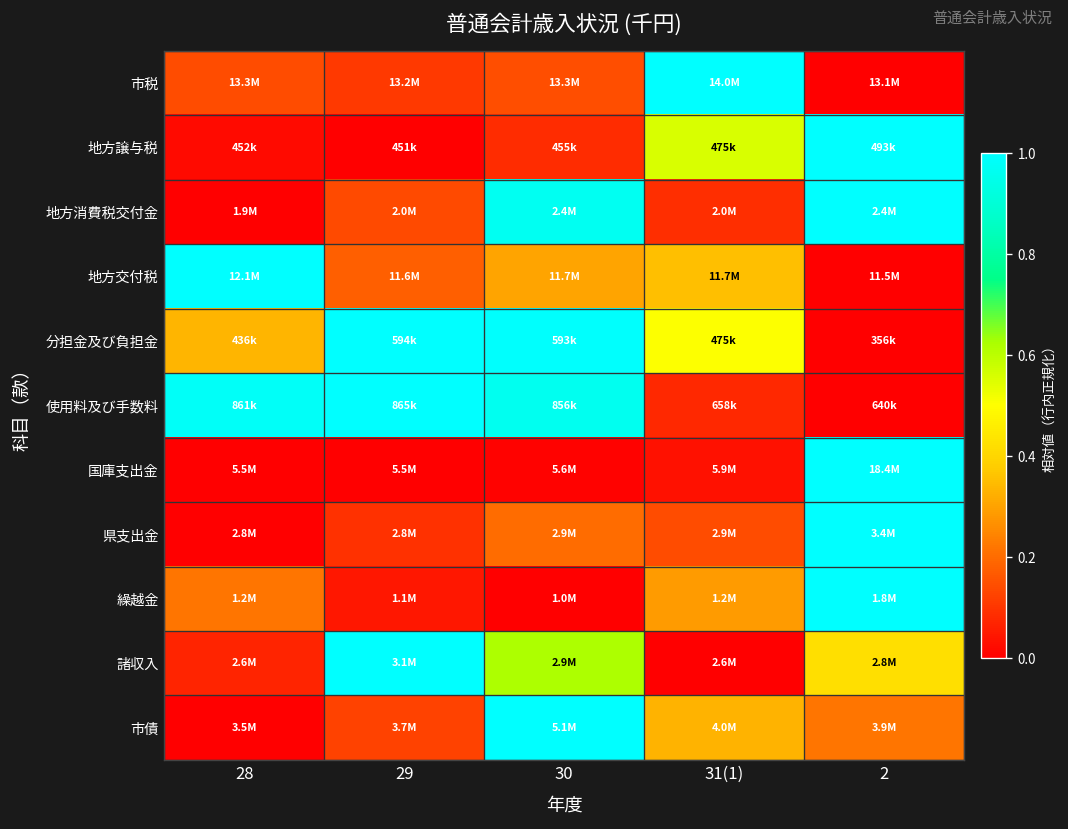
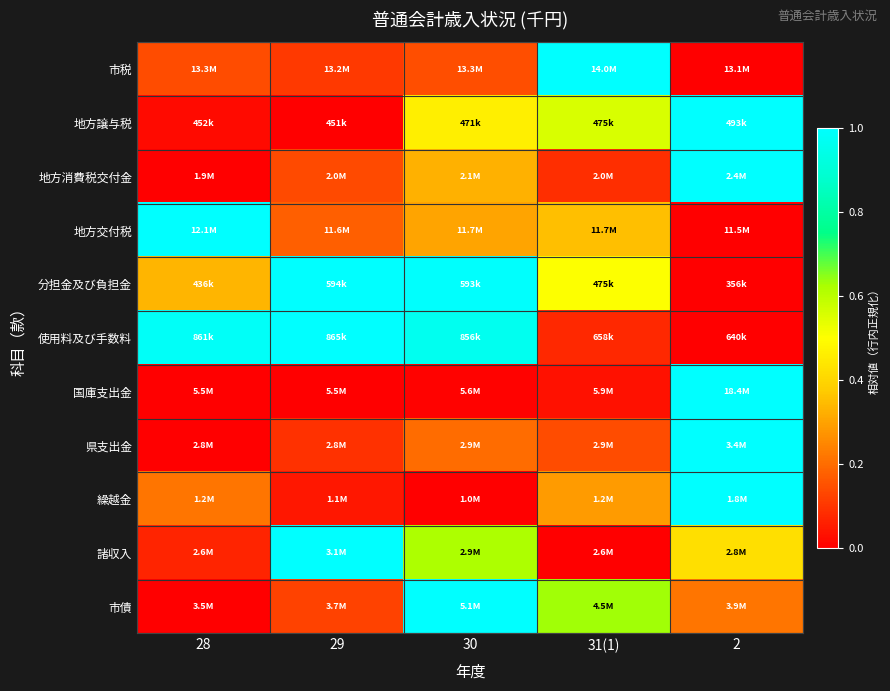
  {
    "市税": {
      "28": "13.3M",
      "29": "13.2M",
      "30": "13.3M",
      "31(1)": "14.0M",
      "2": "13.1M"
    },
    "地方譲与税": {
      "28": "452k",
      "29": "451k",
-     "30": "455k",
+     "30": "471k",
      "31(1)": "475k",
      "2": "493k"
    },
    "地方消費税交付金": {
      "28": "1.9M",
      "29": "2.0M",
-     "30": "2.4M",
+     "30": "2.1M",
      "31(1)": "2.0M",
      "2": "2.4M"
    },
    "地方交付税": {
      "28": "12.1M",
      "29": "11.6M",
      "30": "11.7M",
      "31(1)": "11.7M",
      "2": "11.5M"
    },
    "分担金及び負担金": {
      "28": "436k",
      "29": "594k",
      "30": "593k",
      "31(1)": "475k",
      "2": "356k"
    },
    "使用料及び手数料": {
      "28": "861k",
      "29": "865k",
      "30": "856k",
      "31(1)": "658k",
      "2": "640k"
    },
    "国庫支出金": {
      "28": "5.5M",
      "29": "5.5M",
      "30": "5.6M",
      "31(1)": "5.9M",
      "2": "18.4M"
    },
    "県支出金": {
      "28": "2.8M",
      "29": "2.8M",
      "30": "2.9M",
      "31(1)": "2.9M",
      "2": "3.4M"
    },
    "繰越金": {
      "28": "1.2M",
      "29": "1.1M",
      "30": "1.0M",
      "31(1)": "1.2M",
      "2": "1.8M"
    },
    "諸収入": {
      "28": "2.6M",
      "29": "3.1M",
      "30": "2.9M",
      "31(1)": "2.6M",
      "2": "2.8M"
    },
    "市債": {
      "28": "3.5M",
      "29": "3.7M",
      "30": "5.1M",
-     "31(1)": "4.0M",
+     "31(1)": "4.5M",
      "2": "3.9M"
    }
  }
